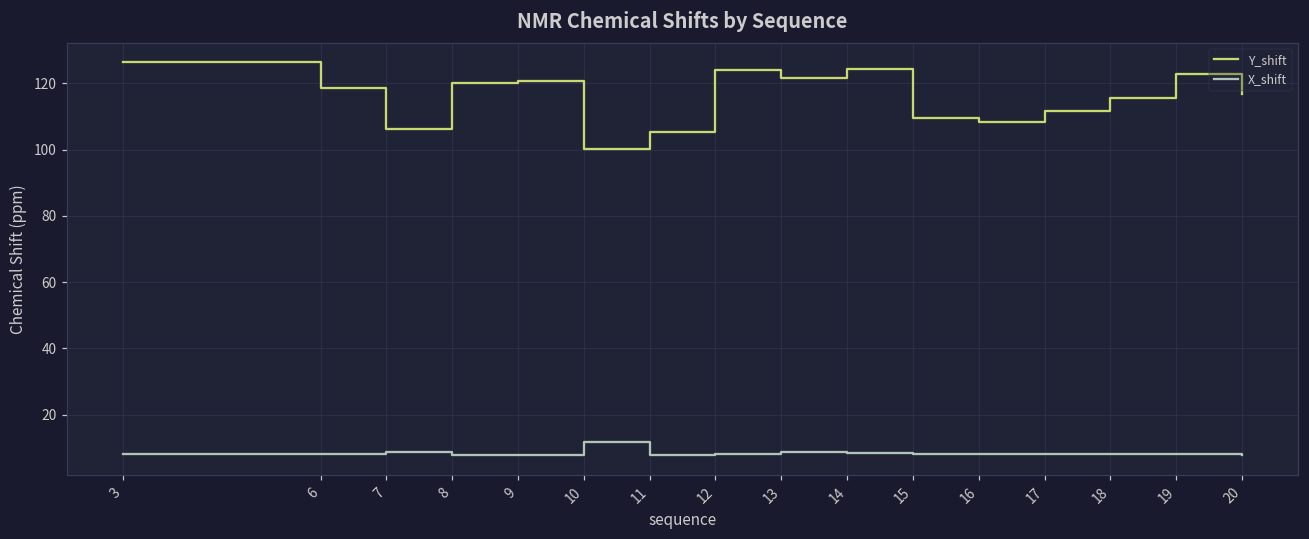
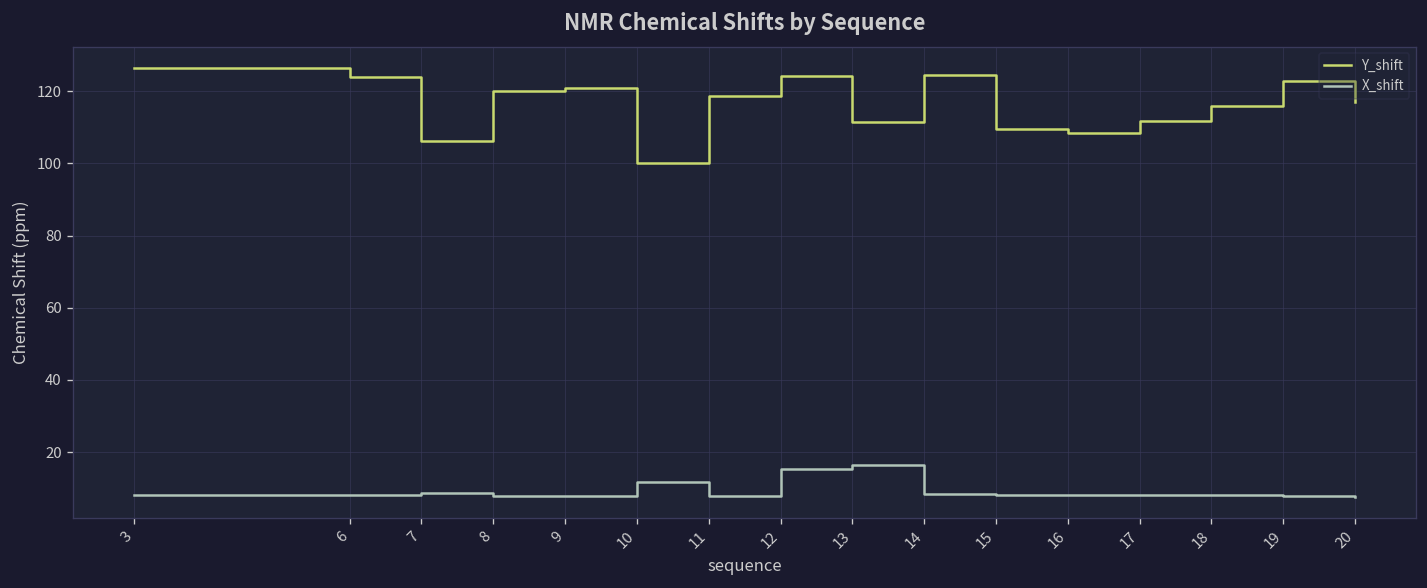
  {
    "Y_shift": {
      "3": 126,
-     "6": 119,
+     "6": 124,
      "7": 106,
      "8": 120,
      "9": 121,
      "10": 100,
-     "11": 105,
+     "11": 119,
      "12": 124,
-     "13": 122,
+     "13": 111,
      "14": 124,
      "15": 109,
      "16": 108,
      "17": 112,
      "18": 116,
      "19": 123,
      "20": 117
    },
    "X_shift": {
      "3": 8,
      "6": 8,
      "7": 9,
      "8": 8,
      "9": 8,
      "10": 12,
      "11": 8,
-     "12": 8,
-     "13": 9,
+     "12": 15,
+     "13": 16,
      "14": 8,
      "15": 8,
      "16": 8,
      "17": 8,
      "18": 8,
      "19": 8,
      "20": 8
    }
  }
